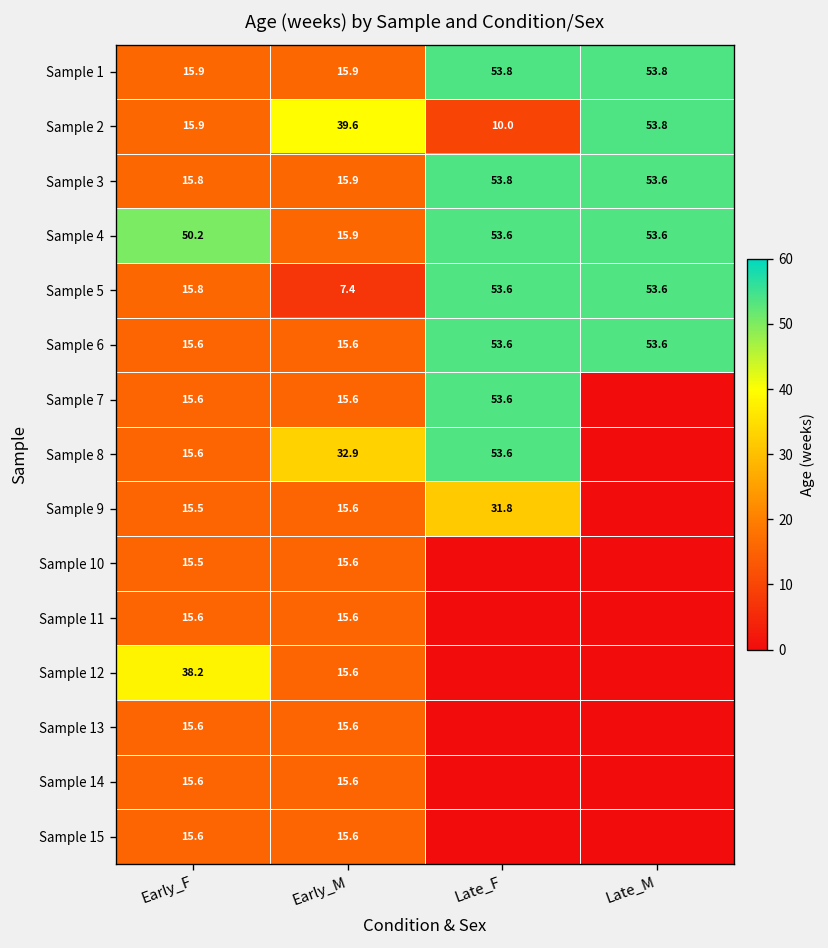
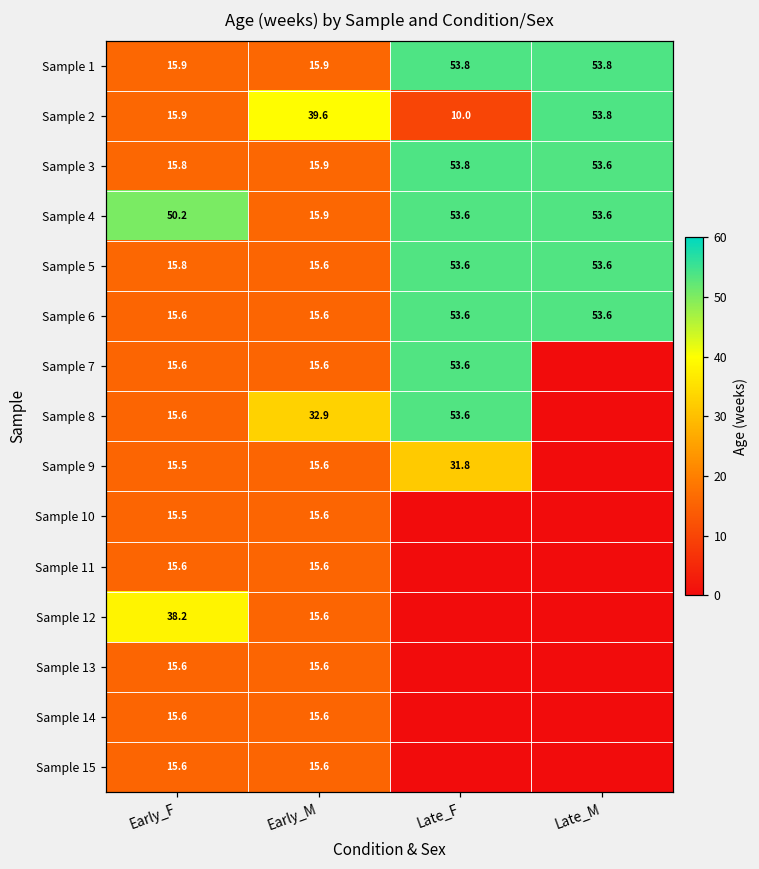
  {
    "Sample 1": {
      "Early_F": 15.9,
      "Early_M": 15.9,
      "Late_F": 53.8,
      "Late_M": 53.8
    },
    "Sample 2": {
      "Early_F": 15.9,
      "Early_M": 39.6,
      "Late_F": 10.0,
      "Late_M": 53.8
    },
    "Sample 3": {
      "Early_F": 15.8,
      "Early_M": 15.9,
      "Late_F": 53.8,
      "Late_M": 53.6
    },
    "Sample 4": {
      "Early_F": 50.2,
      "Early_M": 15.9,
      "Late_F": 53.6,
      "Late_M": 53.6
    },
    "Sample 5": {
      "Early_F": 15.8,
-     "Early_M": 7.4,
+     "Early_M": 15.6,
      "Late_F": 53.6,
      "Late_M": 53.6
    },
    "Sample 6": {
      "Early_F": 15.6,
      "Early_M": 15.6,
      "Late_F": 53.6,
      "Late_M": 53.6
    },
    "Sample 7": {
      "Early_F": 15.6,
      "Early_M": 15.6,
      "Late_F": 53.6
    },
    "Sample 8": {
      "Early_F": 15.6,
      "Early_M": 32.9,
      "Late_F": 53.6
    },
    "Sample 9": {
      "Early_F": 15.5,
      "Early_M": 15.6,
      "Late_F": 31.8
    },
    "Sample 10": {
      "Early_F": 15.5,
      "Early_M": 15.6
    },
    "Sample 11": {
      "Early_F": 15.6,
      "Early_M": 15.6
    },
    "Sample 12": {
      "Early_F": 38.2,
      "Early_M": 15.6
    },
    "Sample 13": {
      "Early_F": 15.6,
      "Early_M": 15.6
    },
    "Sample 14": {
      "Early_F": 15.6,
      "Early_M": 15.6
    },
    "Sample 15": {
      "Early_F": 15.6,
      "Early_M": 15.6
    }
  }
